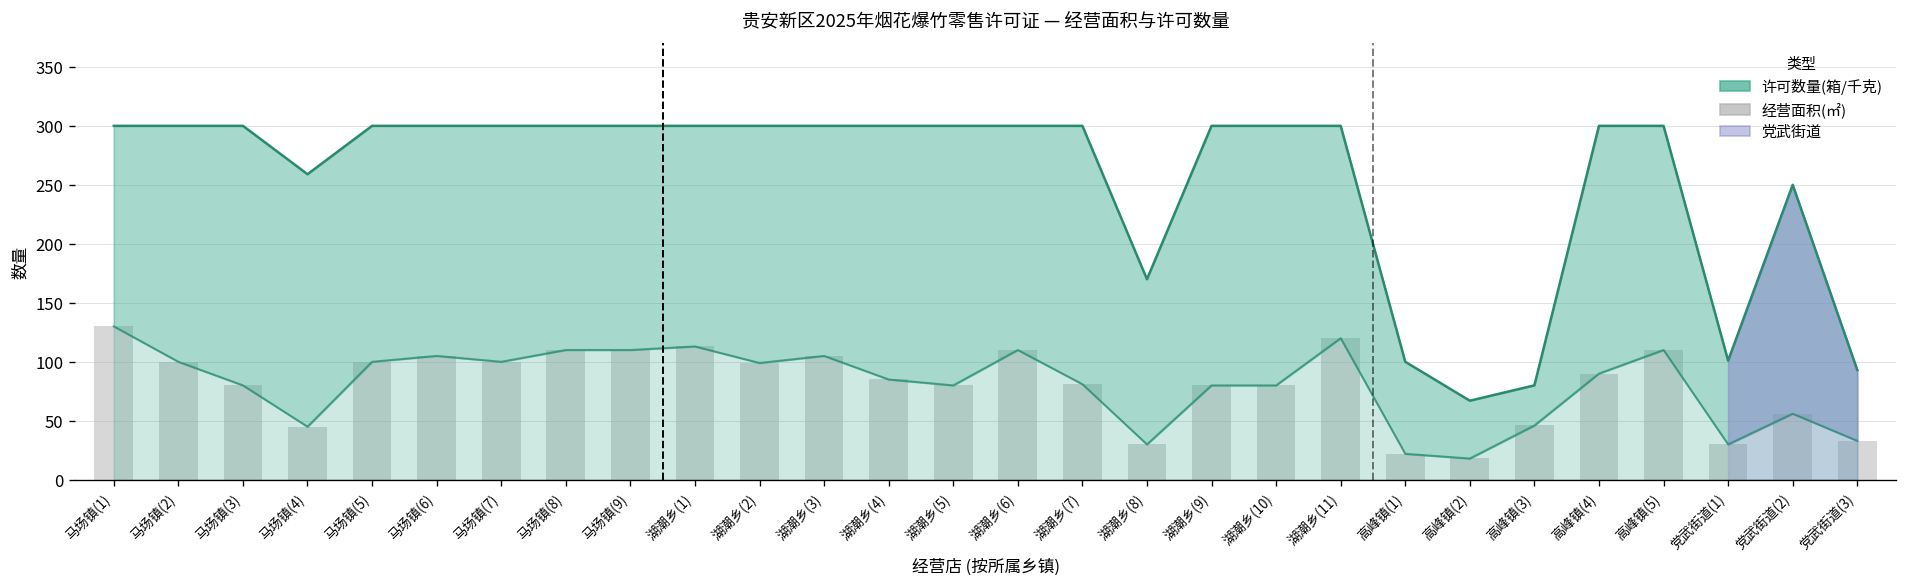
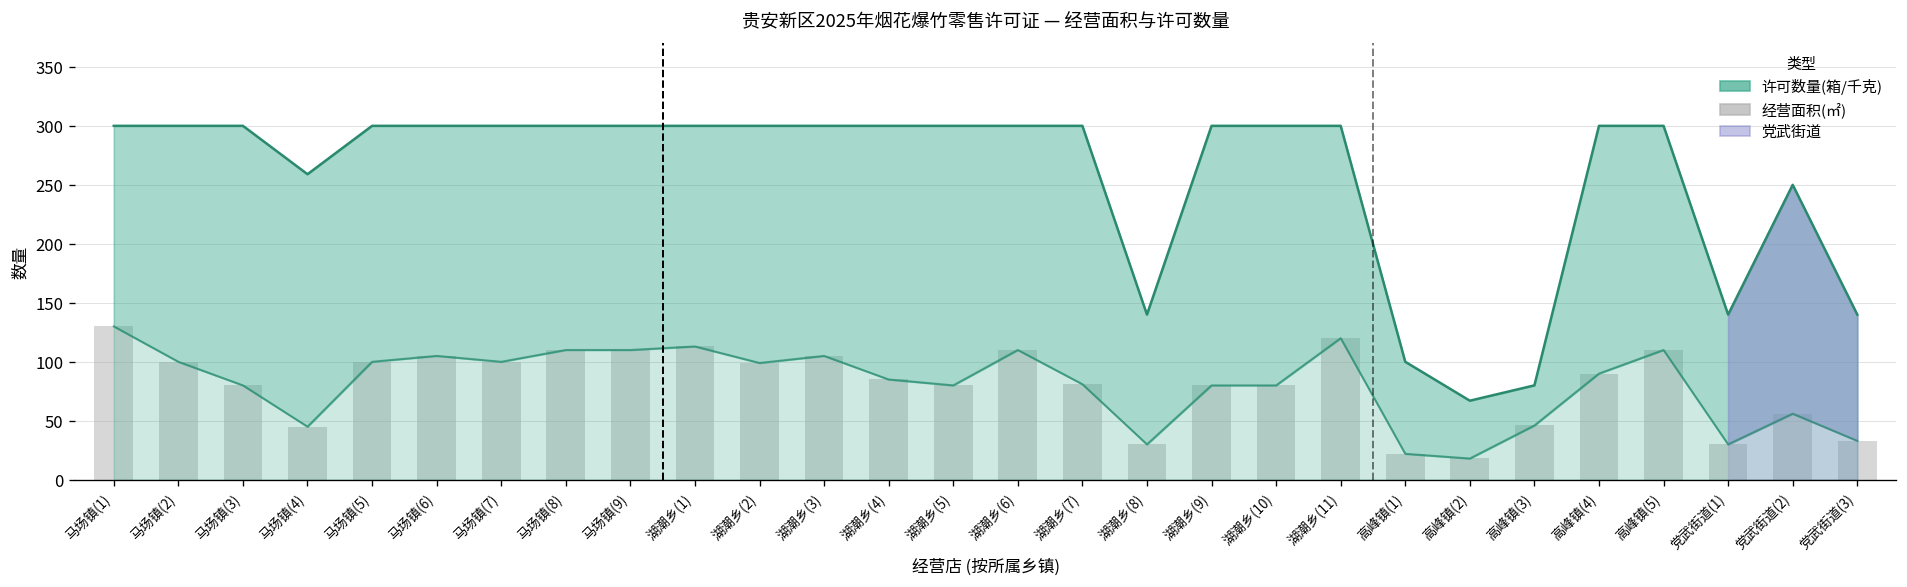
  {
    "许可数量(箱/千克)": {
      "马场镇(1)": 300,
      "马场镇(2)": 300,
      "马场镇(3)": 300,
      "马场镇(4)": 260,
      "马场镇(5)": 300,
      "马场镇(6)": 300,
      "马场镇(7)": 300,
      "马场镇(8)": 300,
      "马场镇(9)": 300,
      "湖潮乡(1)": 300,
      "湖潮乡(2)": 300,
      "湖潮乡(3)": 300,
      "湖潮乡(4)": 300,
      "湖潮乡(5)": 300,
      "湖潮乡(6)": 300,
      "湖潮乡(7)": 300,
-     "湖潮乡(8)": 170,
+     "湖潮乡(8)": 140,
      "湖潮乡(9)": 300,
      "湖潮乡(10)": 300,
      "湖潮乡(11)": 300,
      "高峰镇(1)": 100,
      "高峰镇(2)": 70,
      "高峰镇(3)": 80,
      "高峰镇(4)": 300,
      "高峰镇(5)": 300,
-     "党武街道(1)": 100,
-     "党武街道(3)": 90
+     "党武街道(1)": 140,
+     "党武街道(3)": 140
    }
  }
